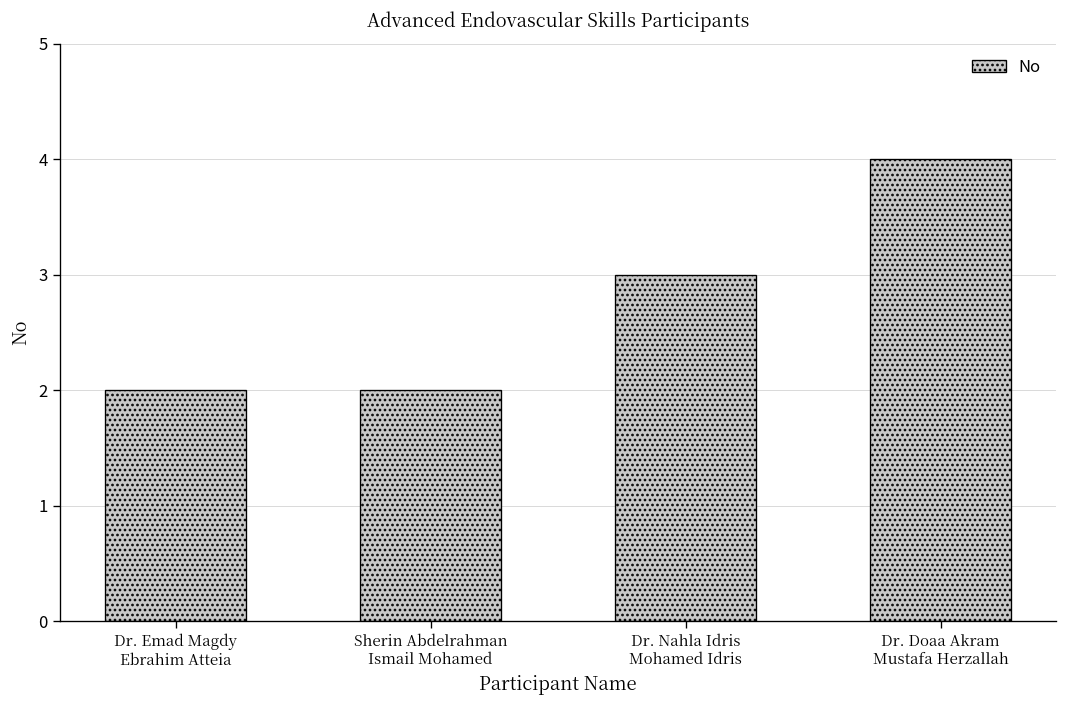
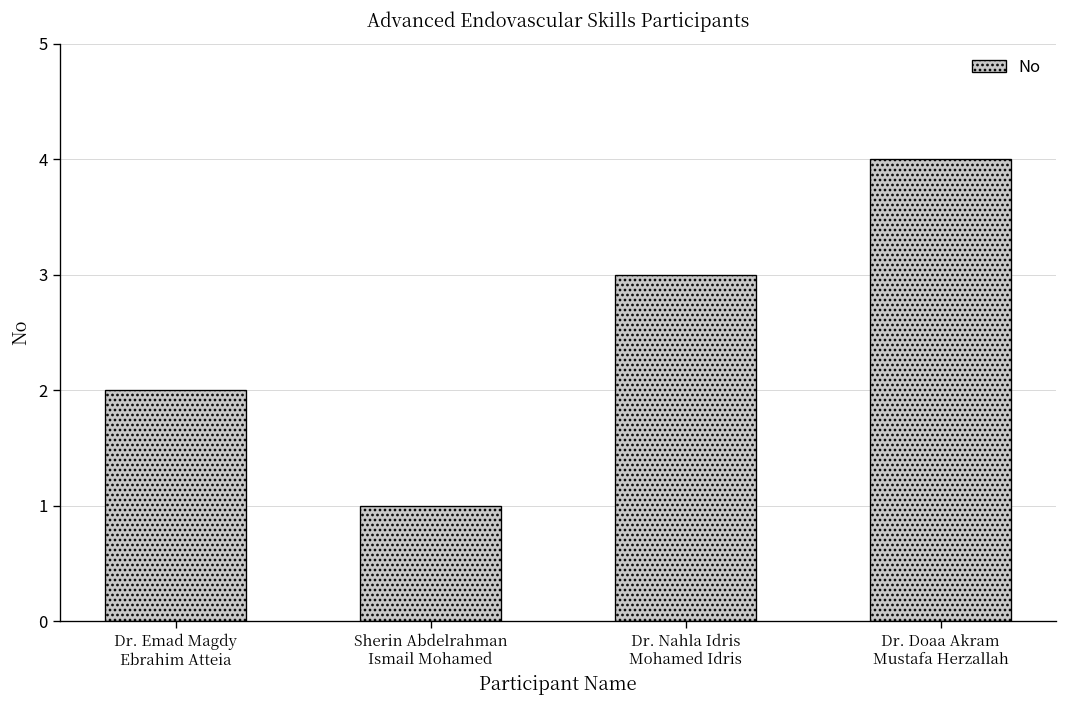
  {
    "Dr. Emad Magdy Ebrahim Atteia": 2,
-   "Sherin Abdelrahman Ismail Mohamed": 2,
+   "Sherin Abdelrahman Ismail Mohamed": 1,
    "Dr. Nahla Idris Mohamed Idris": 3,
    "Dr. Doaa Akram Mustafa Herzallah": 4
  }
